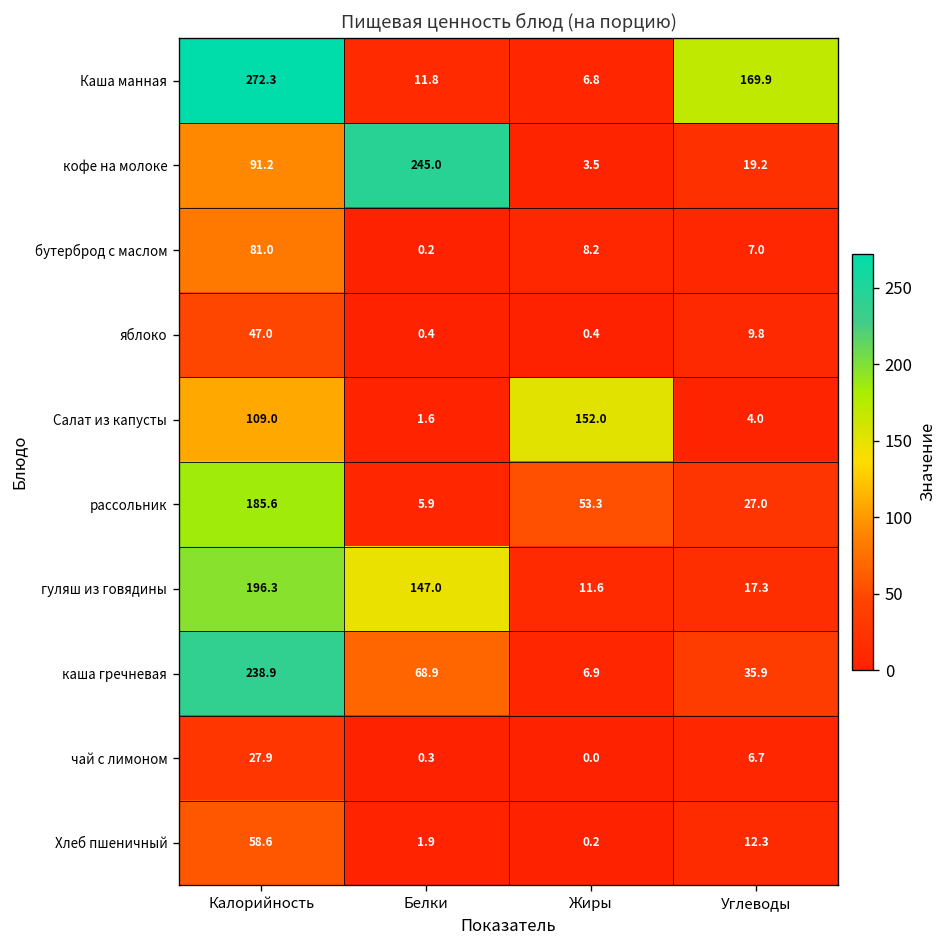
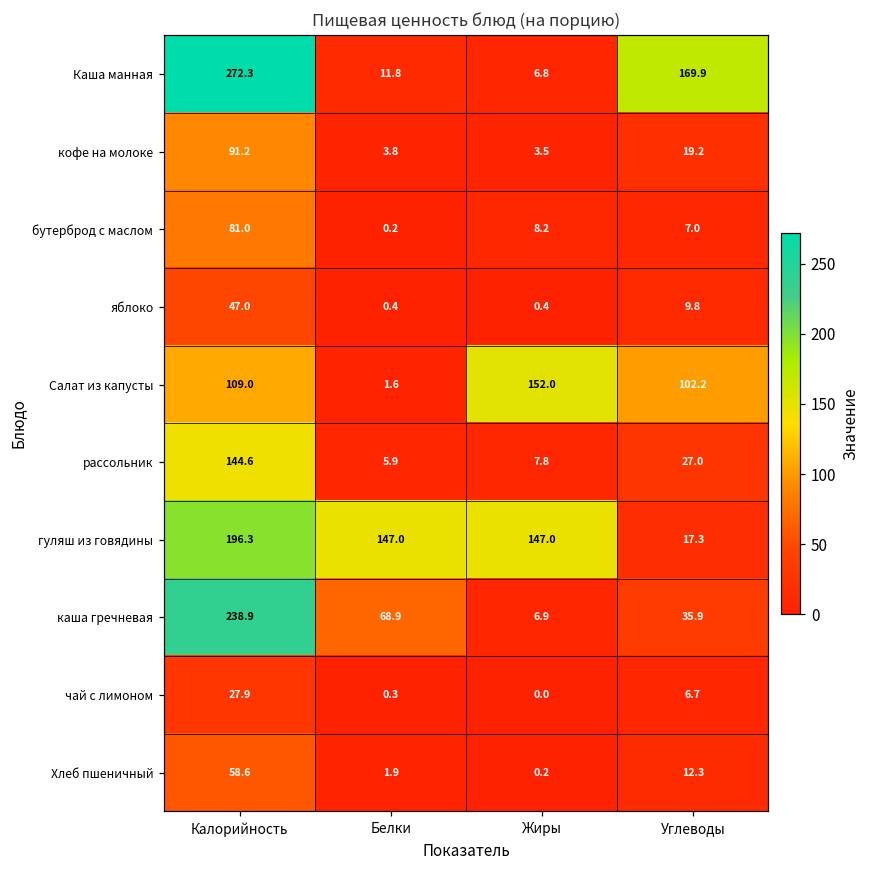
  {
    "Каша манная": {
      "Калорийность": 272.3,
      "Белки": 11.8,
      "Жиры": 6.8,
      "Углеводы": 169.9
    },
    "кофе на молоке": {
      "Калорийность": 91.2,
-     "Белки": 245.0,
+     "Белки": 3.8,
      "Жиры": 3.5,
      "Углеводы": 19.2
    },
    "бутерброд с маслом": {
      "Калорийность": 81.0,
      "Белки": 0.2,
      "Жиры": 8.2,
      "Углеводы": 7.0
    },
    "яблоко": {
      "Калорийность": 47.0,
      "Белки": 0.4,
      "Жиры": 0.4,
      "Углеводы": 9.8
    },
    "Салат из капусты": {
      "Калорийность": 109.0,
      "Белки": 1.6,
      "Жиры": 152.0,
-     "Углеводы": 4.0
+     "Углеводы": 102.2
    },
    "рассольник": {
-     "Калорийность": 185.6,
+     "Калорийность": 144.6,
      "Белки": 5.9,
-     "Жиры": 53.3,
+     "Жиры": 7.8,
      "Углеводы": 27.0
    },
    "гуляш из говядины": {
      "Калорийность": 196.3,
      "Белки": 147.0,
-     "Жиры": 11.6,
+     "Жиры": 147.0,
      "Углеводы": 17.3
    },
    "каша гречневая": {
      "Калорийность": 238.9,
      "Белки": 68.9,
      "Жиры": 6.9,
      "Углеводы": 35.9
    },
    "чай с лимоном": {
      "Калорийность": 27.9,
      "Белки": 0.3,
      "Жиры": 0.0,
      "Углеводы": 6.7
    },
    "Хлеб пшеничный": {
      "Калорийность": 58.6,
      "Белки": 1.9,
      "Жиры": 0.2,
      "Углеводы": 12.3
    }
  }
